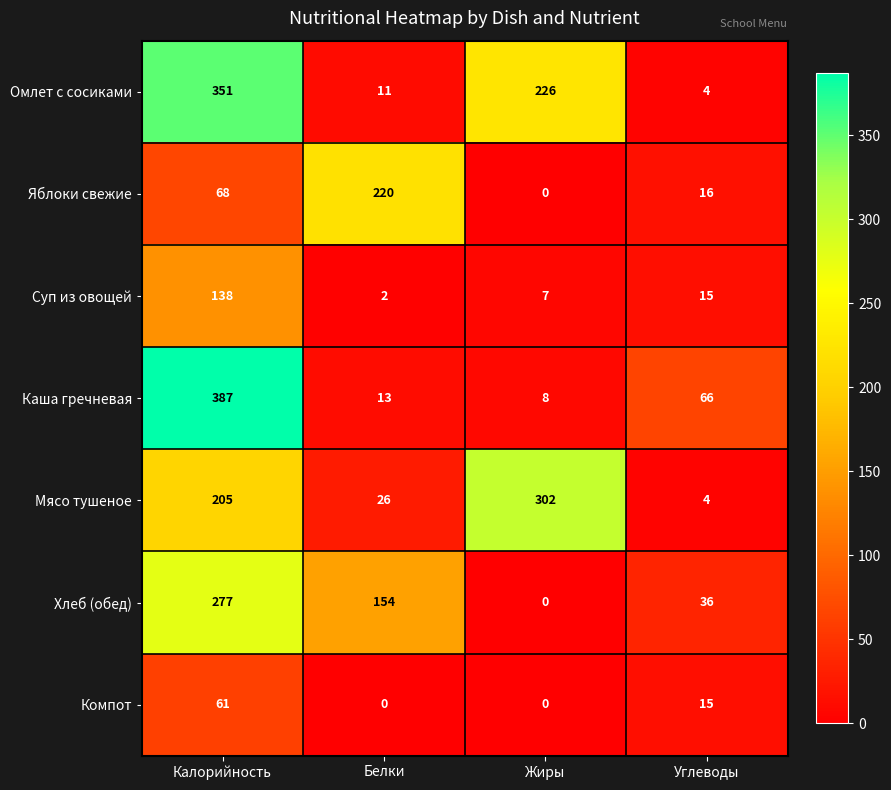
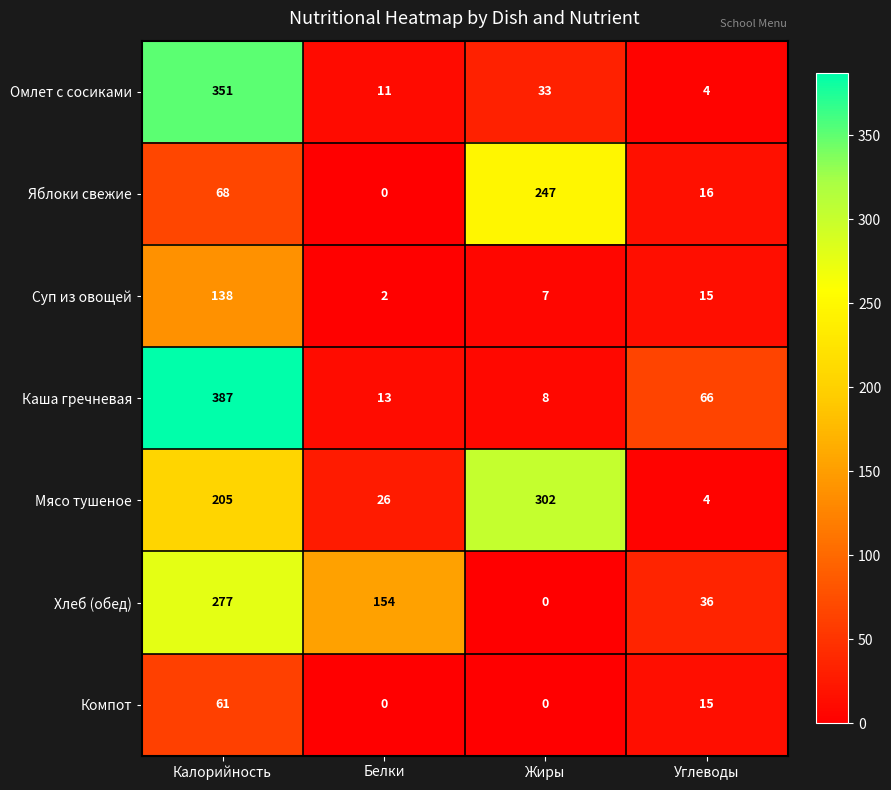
  {
    "Омлет с сосиками": {
      "Калорийность": 351,
      "Белки": 11,
-     "Жиры": 226,
+     "Жиры": 33,
      "Углеводы": 4
    },
    "Яблоки свежие": {
      "Калорийность": 68,
-     "Белки": 220,
-     "Жиры": 0,
+     "Белки": 0,
+     "Жиры": 247,
      "Углеводы": 16
    },
    "Суп из овощей": {
      "Калорийность": 138,
      "Белки": 2,
      "Жиры": 7,
      "Углеводы": 15
    },
    "Каша гречневая": {
      "Калорийность": 387,
      "Белки": 13,
      "Жиры": 8,
      "Углеводы": 66
    },
    "Мясо тушеное": {
      "Калорийность": 205,
      "Белки": 26,
      "Жиры": 302,
      "Углеводы": 4
    },
    "Хлеб (обед)": {
      "Калорийность": 277,
      "Белки": 154,
      "Жиры": 0,
      "Углеводы": 36
    },
    "Компот": {
      "Калорийность": 61,
      "Белки": 0,
      "Жиры": 0,
      "Углеводы": 15
    }
  }
